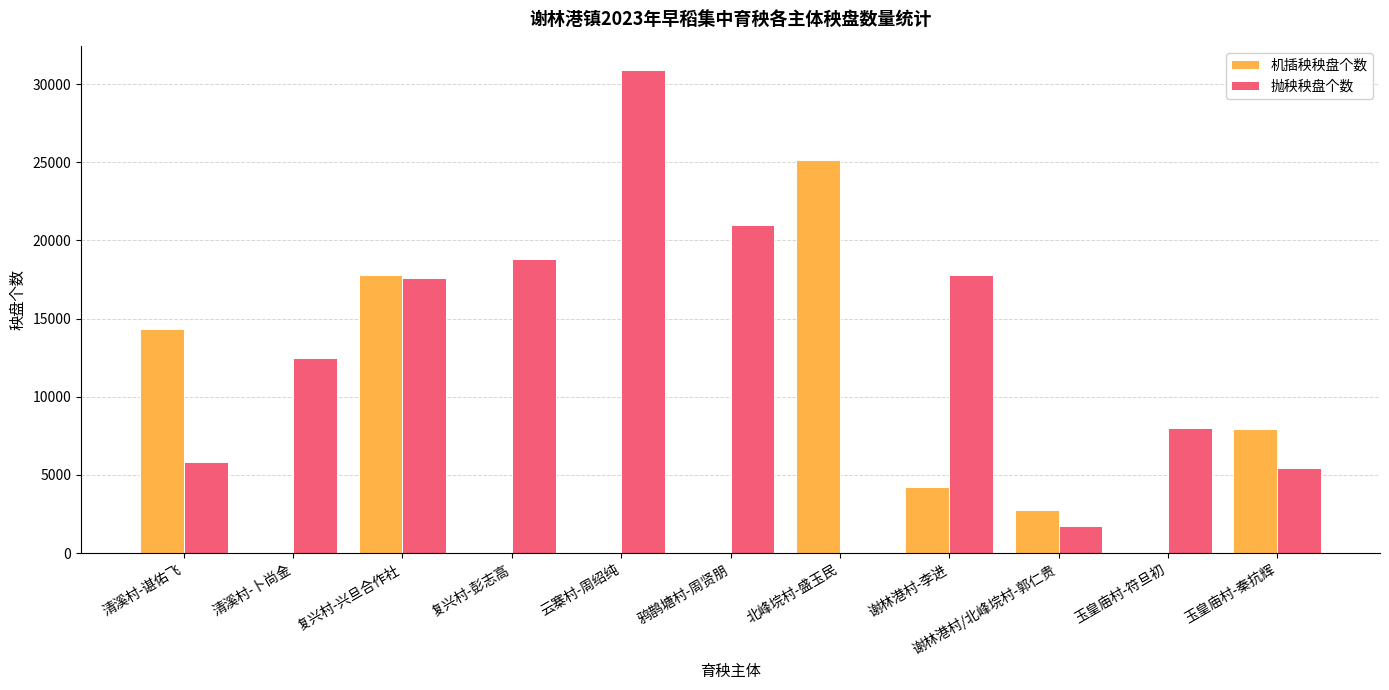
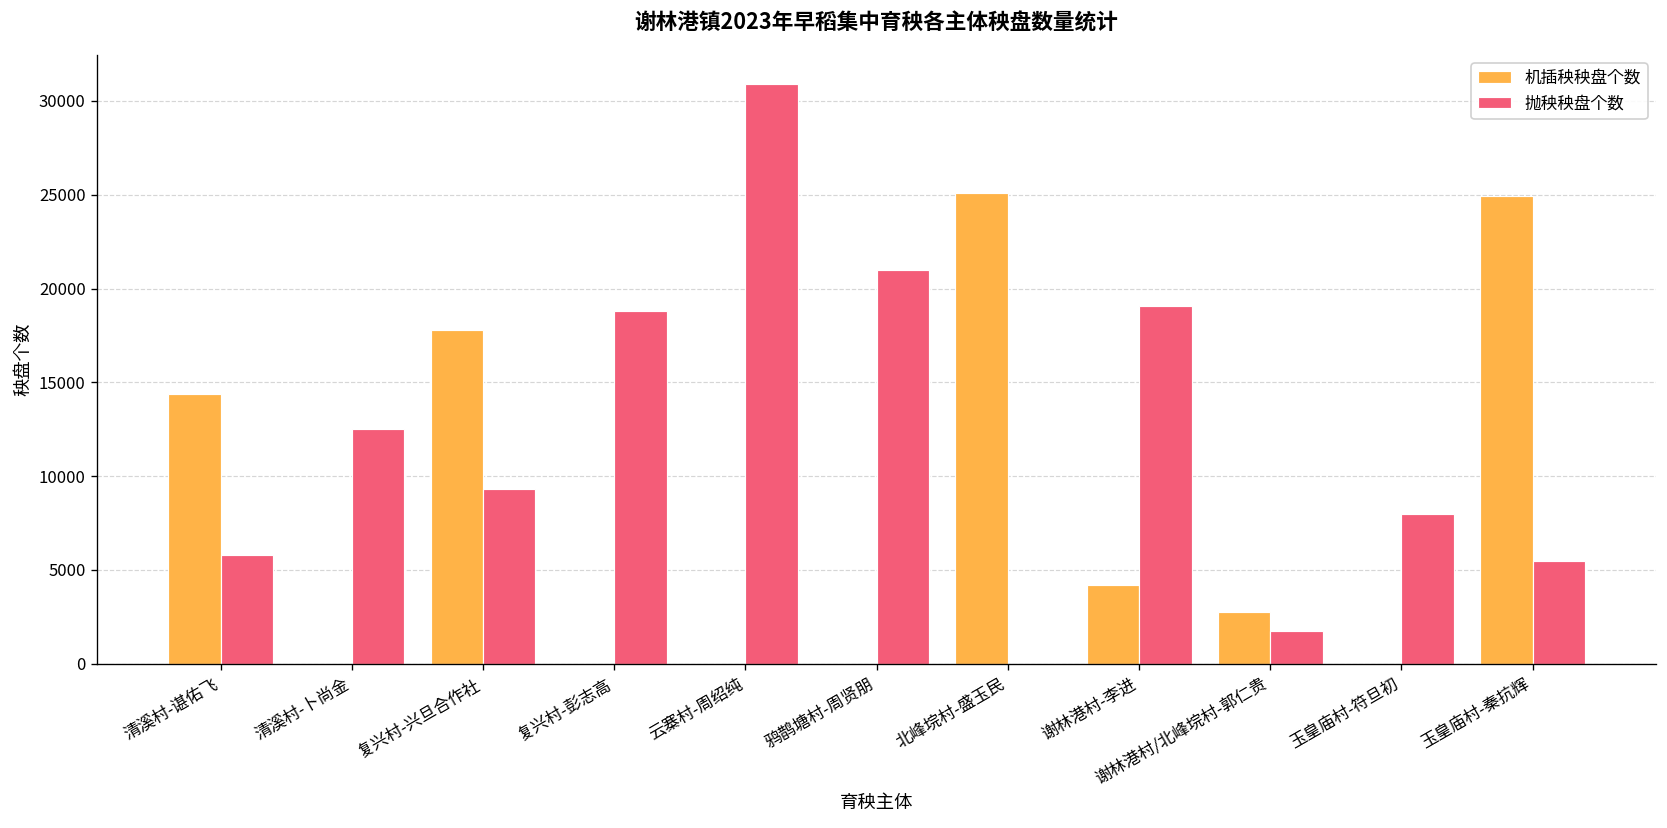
  {
    "机插秧秧盘个数": {
      "清溪村-谌佑飞": 14400,
      "清溪村-卜尚金": 0,
      "复兴村-兴旦合作社": 17800,
      "复兴村-彭志高": 0,
      "云寨村-周绍纯": 0,
      "鸦鹊塘村-周贤朋": 0,
      "北峰垸村-盛玉民": 25100,
      "谢林港村-李进": 4200,
      "谢林港村/北峰垸村-郭仁贵": 2800,
      "玉皇庙村-符旦初": 0,
-     "玉皇庙村-秦抗辉": 8000
+     "玉皇庙村-秦抗辉": 25000
    },
    "抛秧秧盘个数": {
      "清溪村-谌佑飞": 5800,
      "清溪村-卜尚金": 12500,
-     "复兴村-兴旦合作社": 17600,
+     "复兴村-兴旦合作社": 9300,
      "复兴村-彭志高": 18800,
      "云寨村-周绍纯": 30900,
      "鸦鹊塘村-周贤朋": 21000,
      "北峰垸村-盛玉民": 0,
-     "谢林港村-李进": 17800,
+     "谢林港村-李进": 19100,
      "谢林港村/北峰垸村-郭仁贵": 1700,
      "玉皇庙村-符旦初": 8000,
      "玉皇庙村-秦抗辉": 5500
    }
  }
